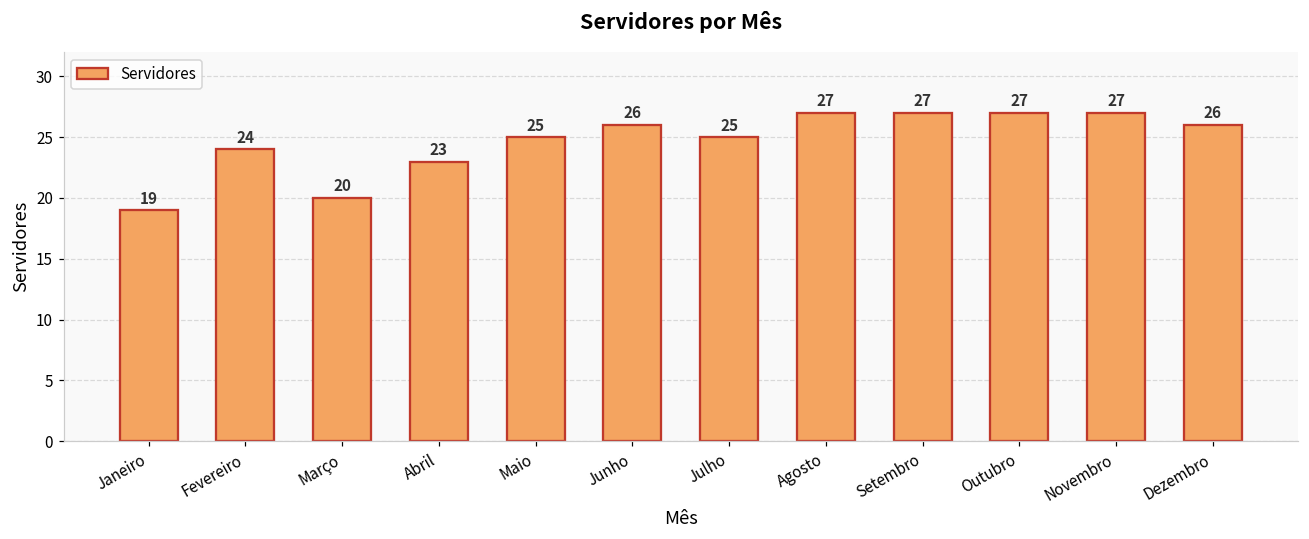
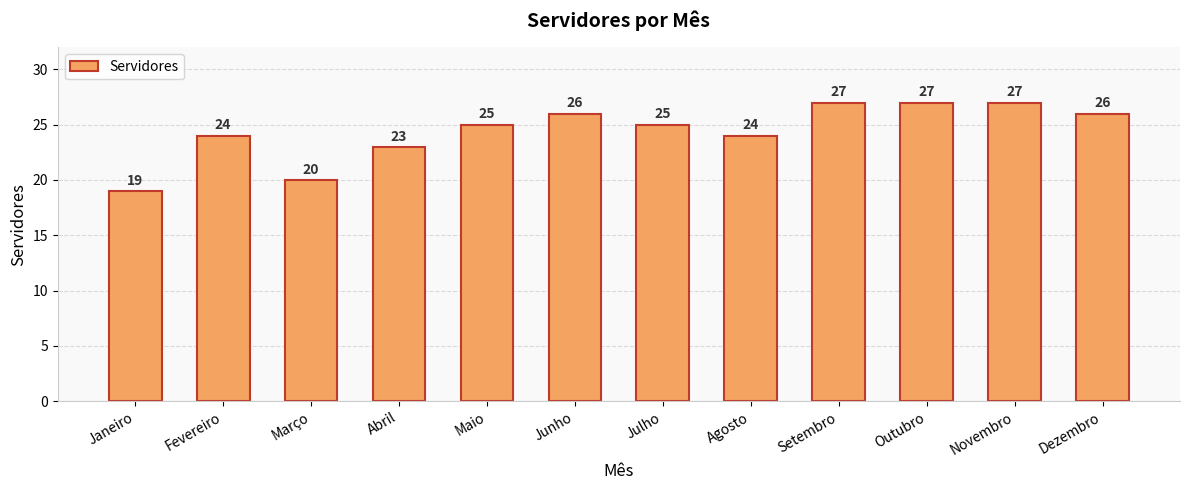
  {
    "Janeiro": 19,
    "Fevereiro": 24,
    "Março": 20,
    "Abril": 23,
    "Maio": 25,
    "Junho": 26,
    "Julho": 25,
-   "Agosto": 27,
+   "Agosto": 24,
    "Setembro": 27,
    "Outubro": 27,
    "Novembro": 27,
    "Dezembro": 26
  }
